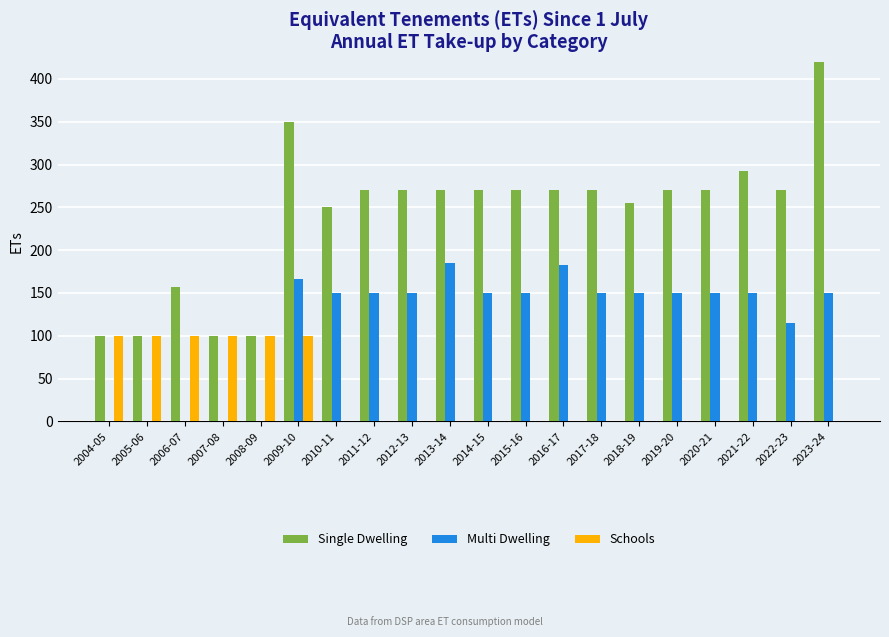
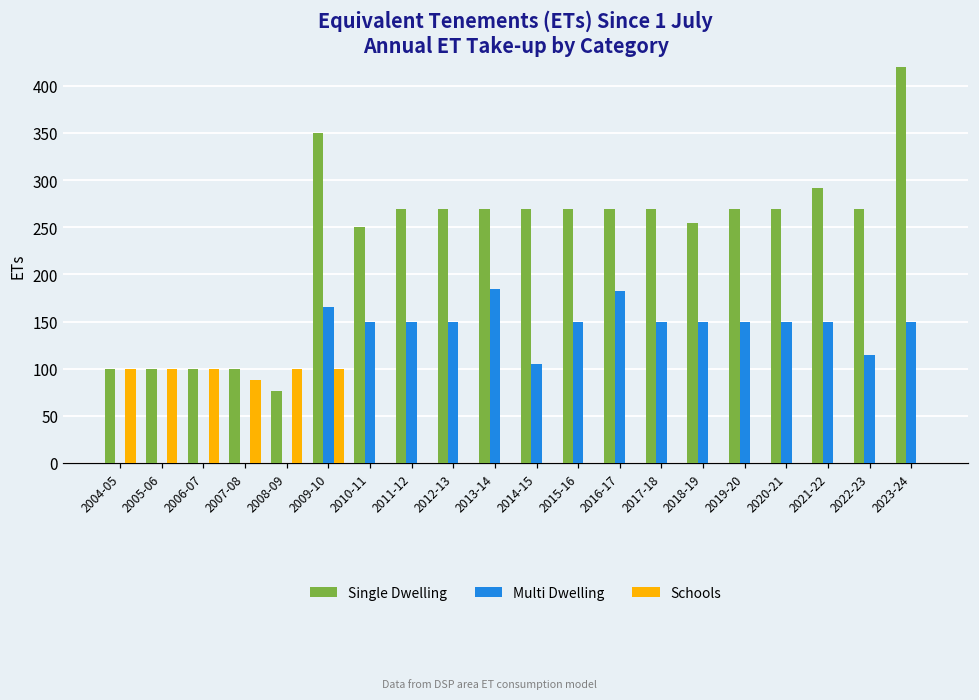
  {
    "Single Dwelling": {
      "2004-05": 100,
      "2005-06": 100,
-     "2006-07": 160,
+     "2006-07": 100,
      "2007-08": 100,
-     "2008-09": 100,
+     "2008-09": 80,
      "2009-10": 350,
      "2010-11": 250,
      "2011-12": 270,
      "2012-13": 270,
      "2013-14": 270,
      "2014-15": 270,
      "2015-16": 270,
      "2016-17": 270,
      "2017-18": 270,
      "2018-19": 260,
      "2019-20": 270,
      "2020-21": 270,
      "2021-22": 290,
      "2022-23": 270
    },
    "Multi Dwelling": {
      "2004-05": 0,
      "2005-06": 0,
      "2006-07": 0,
      "2007-08": 0,
      "2008-09": 0,
      "2009-10": 170,
      "2010-11": 150,
      "2011-12": 150,
      "2012-13": 150,
      "2013-14": 190,
-     "2014-15": 150,
+     "2014-15": 110,
      "2015-16": 150,
      "2016-17": 180,
      "2017-18": 150,
      "2018-19": 150,
      "2019-20": 150,
      "2020-21": 150,
      "2021-22": 150,
      "2022-23": 120,
      "2023-24": 150
    },
    "Schools": {
      "2004-05": 100,
      "2005-06": 100,
      "2006-07": 100,
-     "2007-08": 100,
+     "2007-08": 90,
      "2008-09": 100,
      "2009-10": 100,
      "2010-11": 0,
      "2011-12": 0,
      "2012-13": 0,
      "2013-14": 0,
      "2014-15": 0,
      "2015-16": 0,
      "2016-17": 0,
      "2017-18": 0,
      "2018-19": 0,
      "2019-20": 0,
      "2020-21": 0,
      "2021-22": 0,
      "2022-23": 0,
      "2023-24": 0
    }
  }
